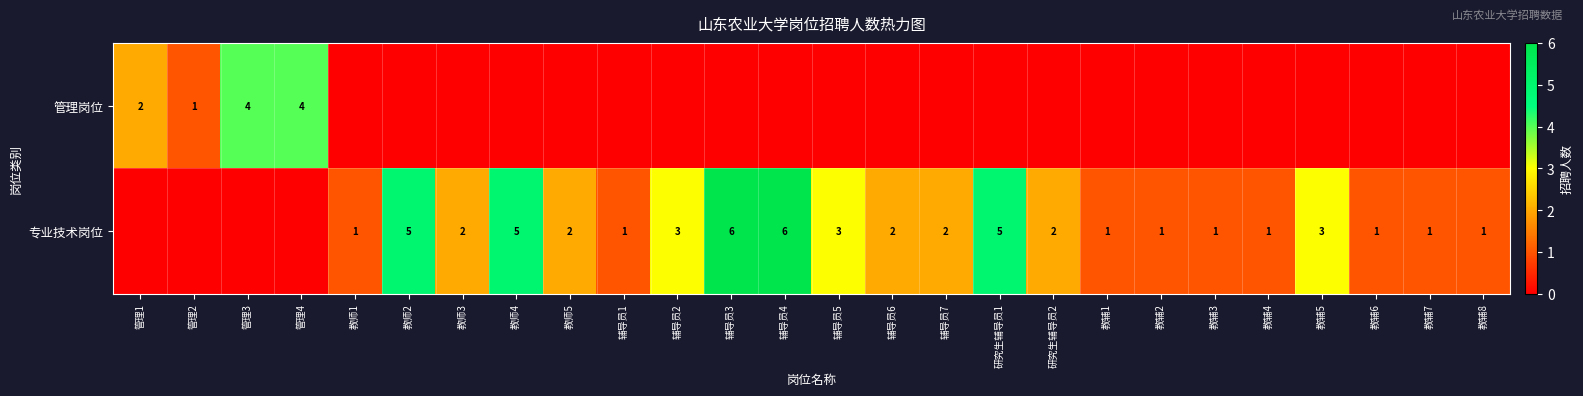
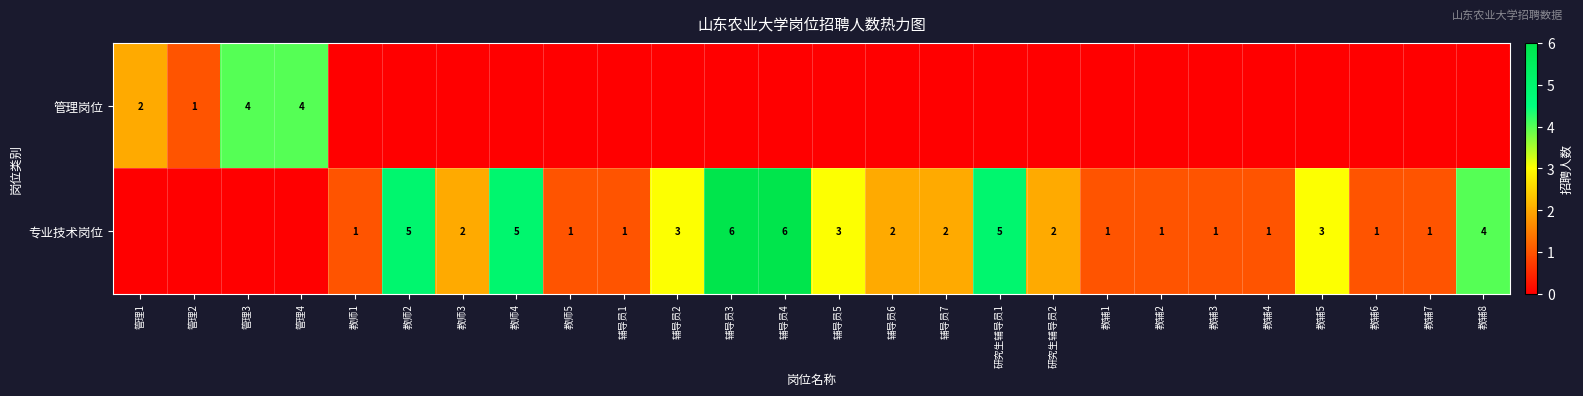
  {
    "管理岗位": {
      "管理1": 2,
      "管理2": 1,
      "管理3": 4,
      "管理4": 4
    },
    "专业技术岗位": {
      "教师1": 1,
      "教师2": 5,
      "教师3": 2,
      "教师4": 5,
-     "教师5": 2,
+     "教师5": 1,
      "辅导员1": 1,
      "辅导员2": 3,
      "辅导员3": 6,
      "辅导员4": 6,
      "辅导员5": 3,
      "辅导员6": 2,
      "辅导员7": 2,
      "研究生辅导员1": 5,
      "研究生辅导员2": 2,
      "教辅1": 1,
      "教辅2": 1,
      "教辅3": 1,
      "教辅4": 1,
      "教辅5": 3,
      "教辅6": 1,
      "教辅7": 1,
-     "教辅8": 1
+     "教辅8": 4
    }
  }
